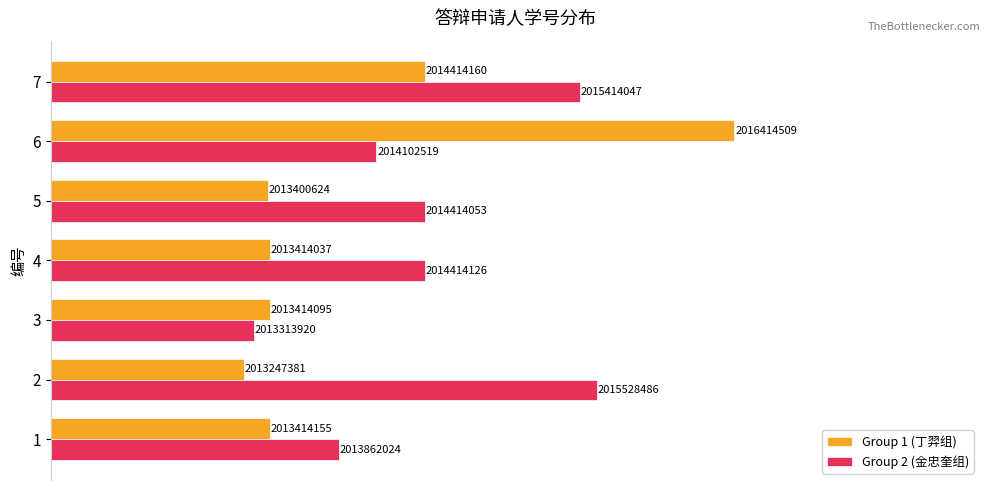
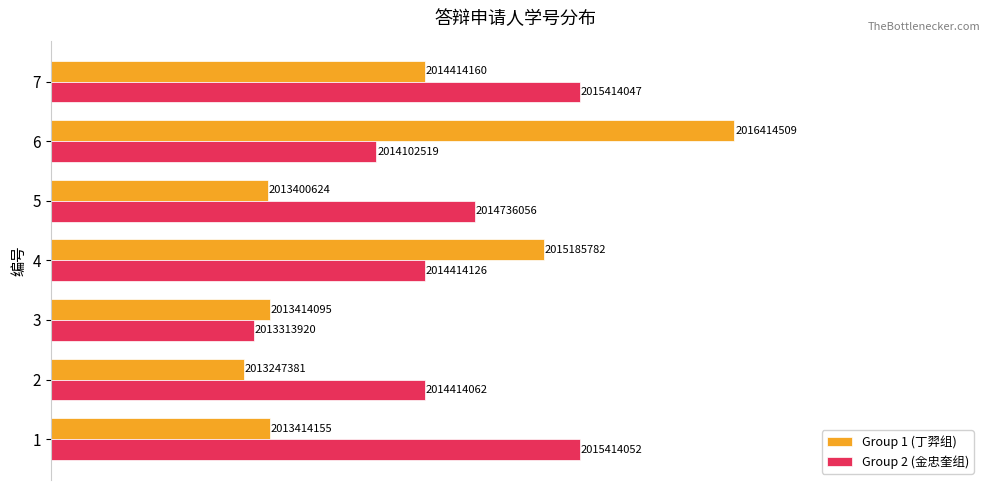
  {
    "Group 1 (丁羿组)": {
      "7": 2014414160,
      "6": 2016414509,
      "5": 2013400624,
-     "4": 2013414037,
+     "4": 2015185782,
      "3": 2013414095,
      "2": 2013247381,
      "1": 2013414155
    },
    "Group 2 (金忠奎组)": {
      "7": 2015414047,
      "6": 2014102519,
-     "5": 2014414053,
+     "5": 2014736056,
      "4": 2014414126,
      "3": 2013313920,
-     "2": 2015528486,
-     "1": 2013862024
+     "2": 2014414062,
+     "1": 2015414052
    }
  }
